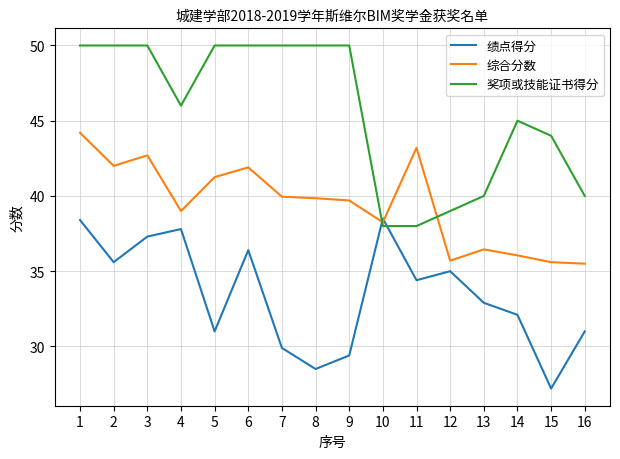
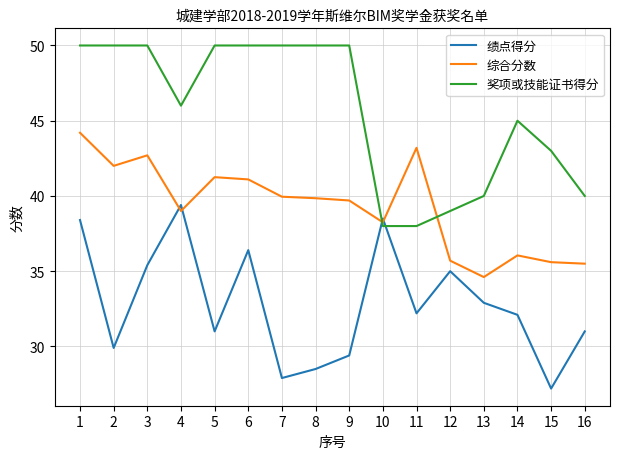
  {
    "绩点得分": {
      "1": 38.4,
-     "2": 35.6,
-     "3": 37.3,
-     "4": 37.8,
+     "2": 29.9,
+     "3": 35.4,
+     "4": 39.4,
      "5": 31.0,
      "6": 36.4,
-     "7": 29.9,
+     "7": 27.9,
      "8": 28.5,
      "9": 29.4,
      "10": 38.5,
-     "11": 34.4,
+     "11": 32.2,
      "12": 35.0,
      "13": 32.9,
      "14": 32.1,
      "15": 27.2,
      "16": 31.0
    },
    "综合分数": {
      "1": 44.2,
      "2": 42.0,
      "3": 42.7,
      "4": 39.0,
      "5": 41.3,
-     "6": 41.9,
+     "6": 41.1,
      "7": 40.0,
      "8": 39.9,
      "9": 39.7,
      "10": 38.3,
      "11": 43.2,
      "12": 35.7,
-     "13": 36.5,
+     "13": 34.6,
      "14": 36.1,
      "15": 35.6,
      "16": 35.5
    },
    "奖项或技能证书得分": {
      "1": 50,
      "2": 50,
      "3": 50,
      "4": 46,
      "5": 50,
      "6": 50,
      "7": 50,
      "8": 50,
      "9": 50,
      "10": 38,
      "11": 38,
      "12": 39,
      "13": 40,
      "14": 45,
-     "15": 44,
+     "15": 43,
      "16": 40
    }
  }
